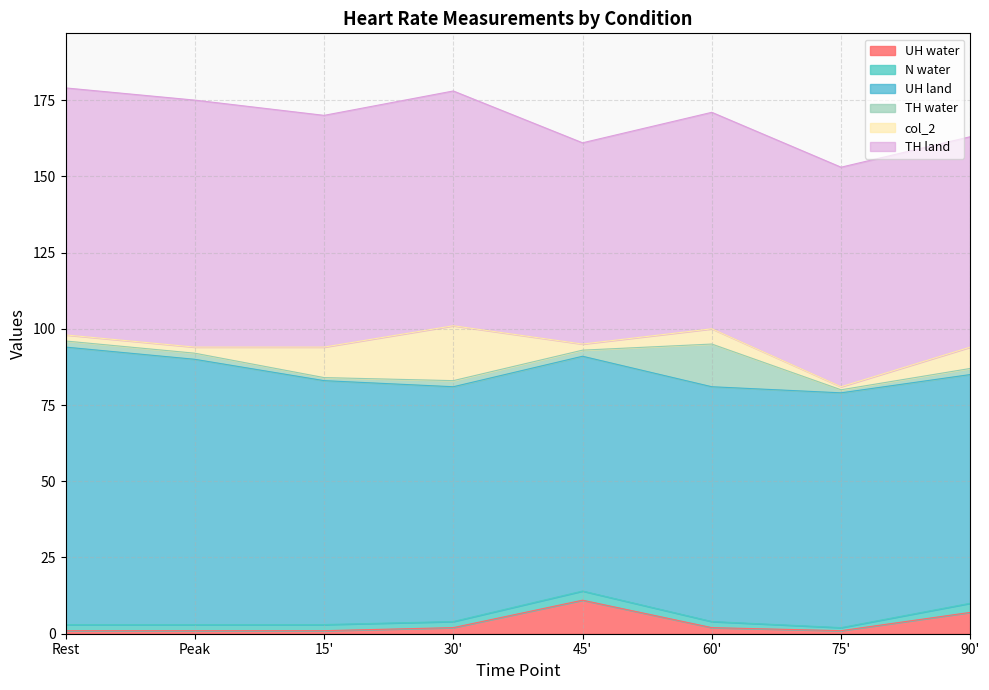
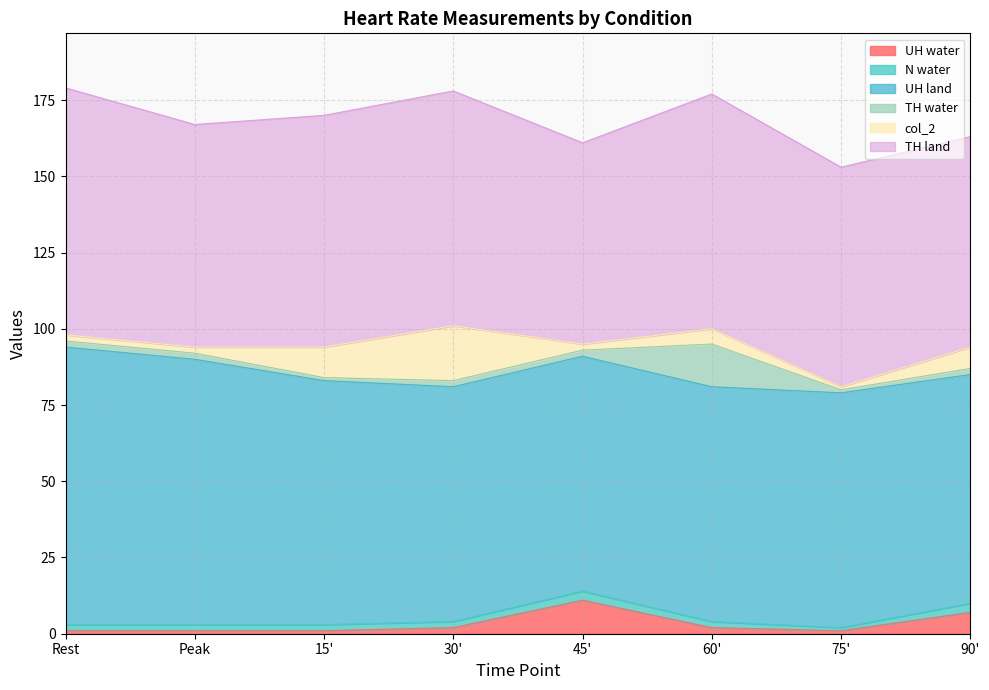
  {
    "UH water": {
      "Rest": 1,
      "Peak": 1,
      "15'": 1,
      "30'": 2,
      "45'": 11,
      "60'": 2,
      "75'": 1,
      "90'": 7
    },
    "TH water": {
      "Rest": 2,
      "Peak": 2,
      "15'": 1,
      "30'": 2,
      "45'": 2,
      "60'": 14,
      "75'": 1,
      "90'": 2
    },
    "col_2": {
      "Rest": 2,
      "Peak": 2,
      "15'": 10,
      "30'": 18,
      "45'": 2,
      "60'": 5,
      "75'": 1,
      "90'": 7
    },
    "TH land": {
      "Rest": 81,
-     "Peak": 81,
+     "Peak": 73,
      "15'": 76,
      "30'": 77,
      "45'": 66,
-     "60'": 71,
+     "60'": 77,
      "75'": 72,
      "90'": 69
    }
  }
